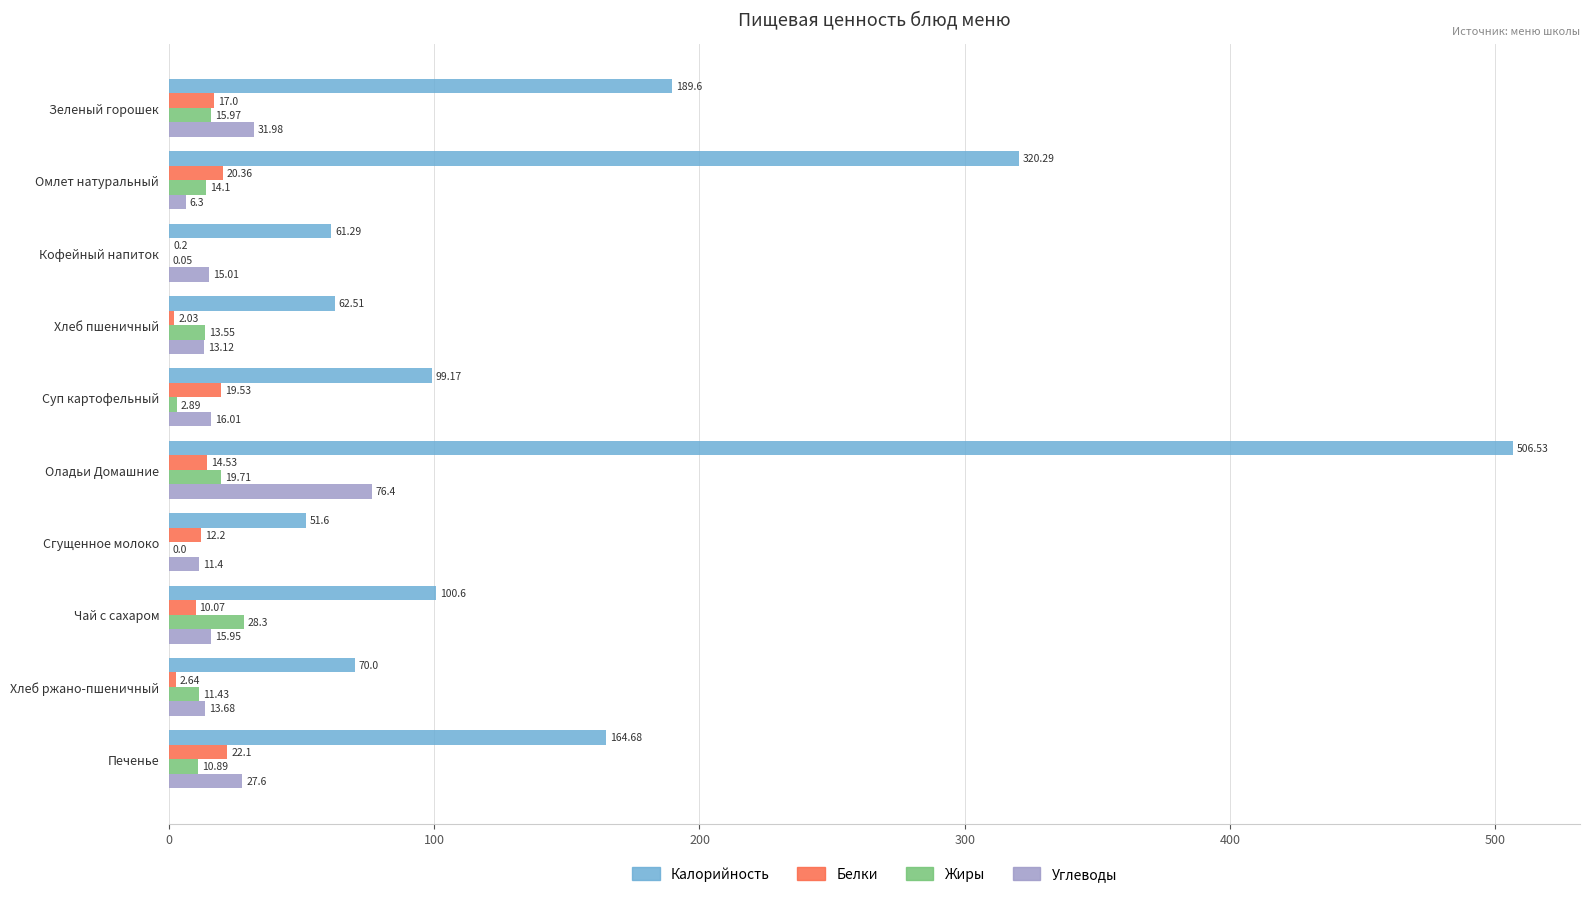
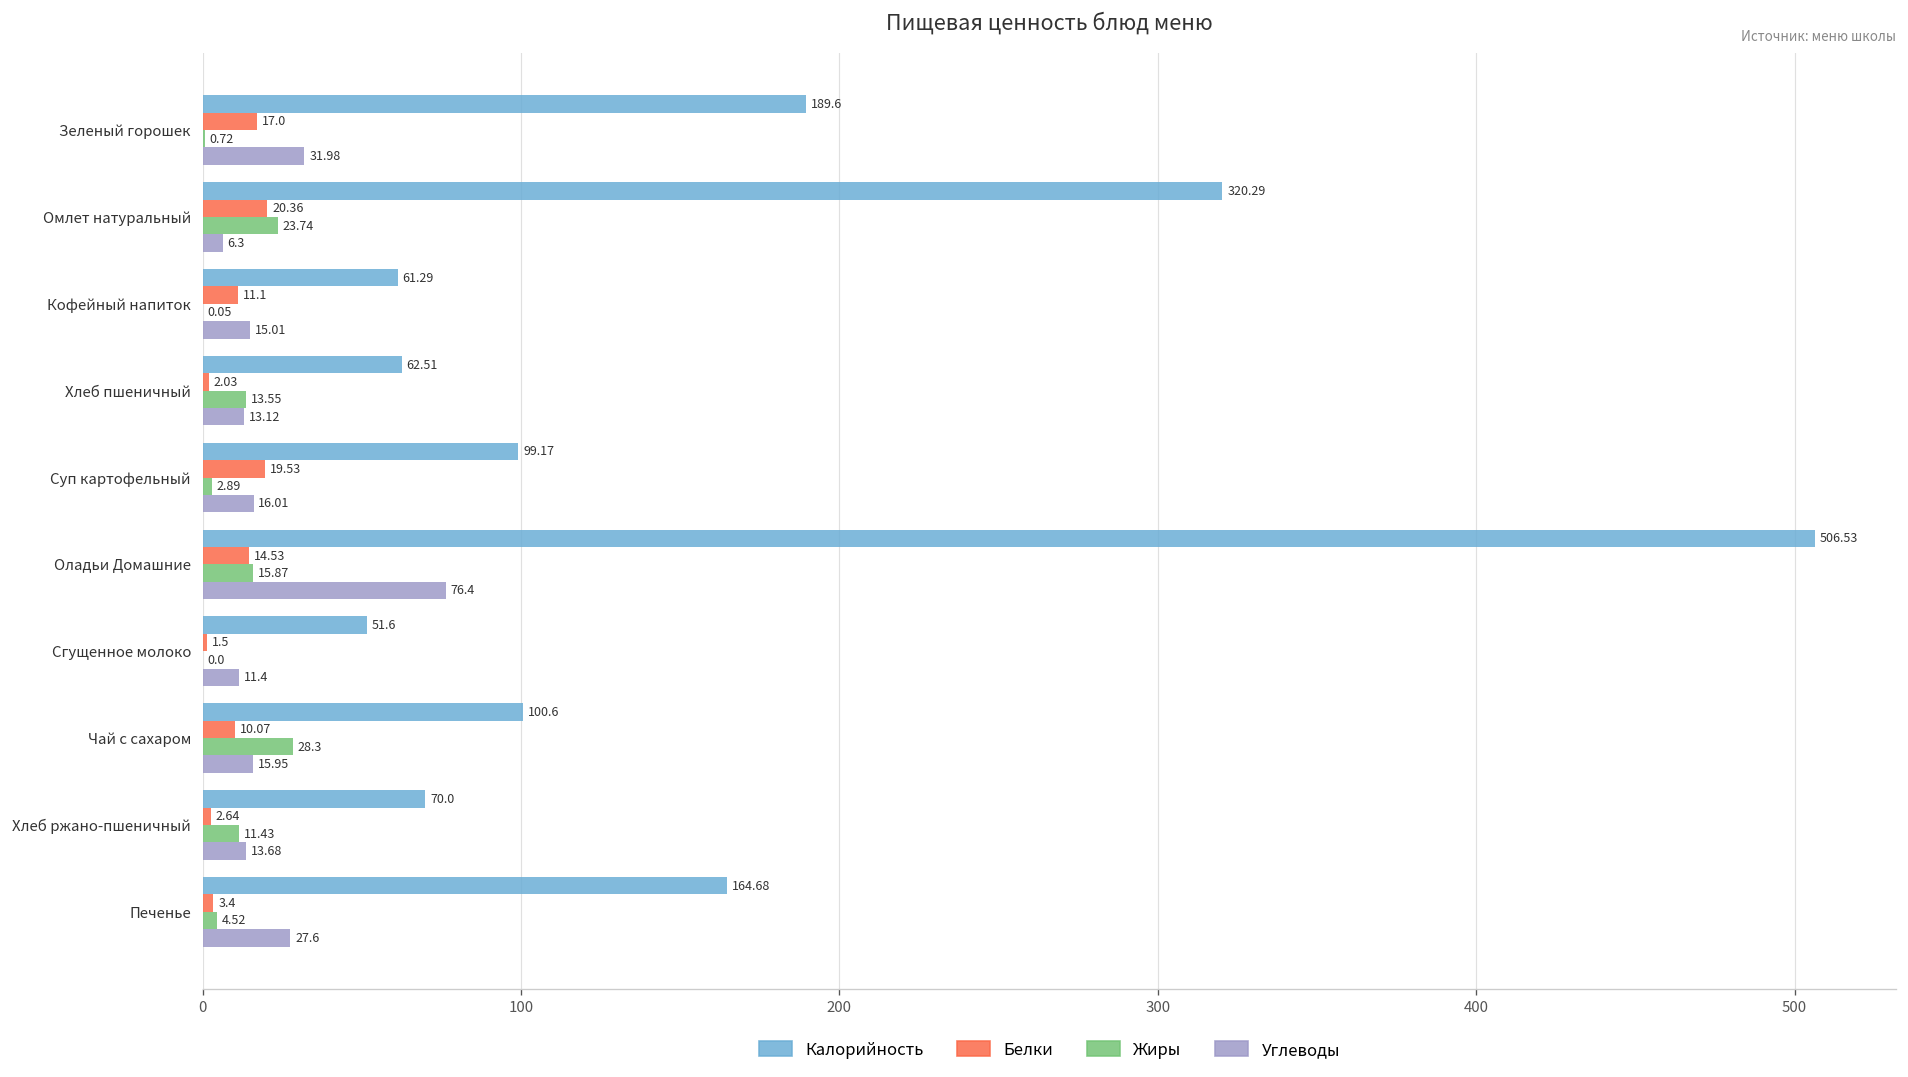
  {
    "Белки": {
      "Зеленый горошек": 17.0,
      "Омлет натуральный": 20.36,
-     "Кофейный напиток": 0.2,
+     "Кофейный напиток": 11.1,
      "Хлеб пшеничный": 2.03,
      "Суп картофельный": 19.53,
      "Оладьи Домашние": 14.53,
-     "Сгущенное молоко": 12.2,
+     "Сгущенное молоко": 1.5,
      "Чай с сахаром": 10.07,
      "Хлеб ржано-пшеничный": 2.64,
-     "Печенье": 22.1
+     "Печенье": 3.4
    },
    "Жиры": {
-     "Зеленый горошек": 15.97,
-     "Омлет натуральный": 14.1,
+     "Зеленый горошек": 0.72,
+     "Омлет натуральный": 23.74,
      "Кофейный напиток": 0.05,
      "Хлеб пшеничный": 13.55,
      "Суп картофельный": 2.89,
-     "Оладьи Домашние": 19.71,
+     "Оладьи Домашние": 15.87,
      "Сгущенное молоко": 0.0,
      "Чай с сахаром": 28.3,
      "Хлеб ржано-пшеничный": 11.43,
-     "Печенье": 10.89
+     "Печенье": 4.52
    }
  }
